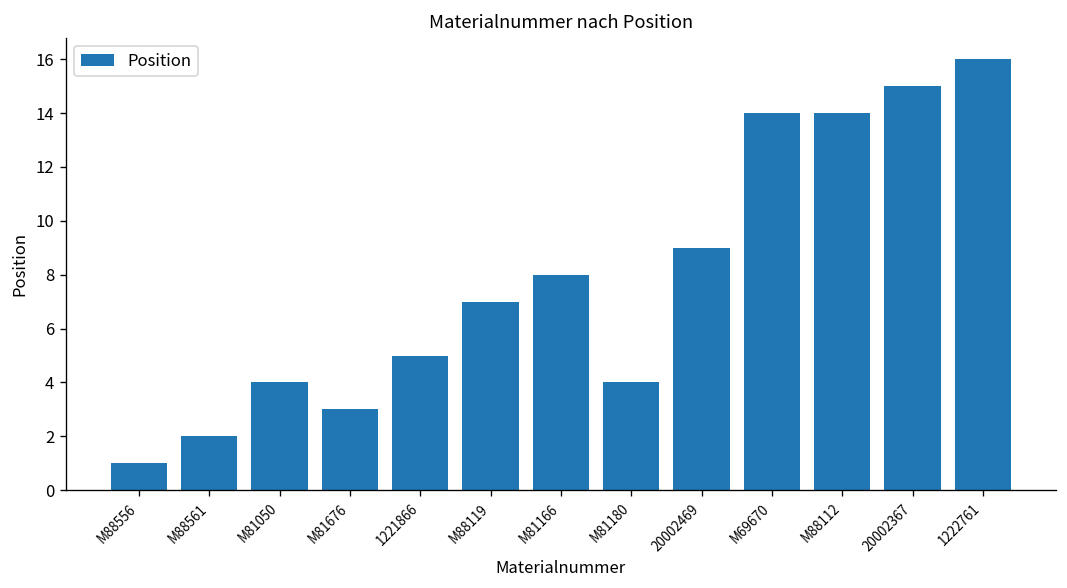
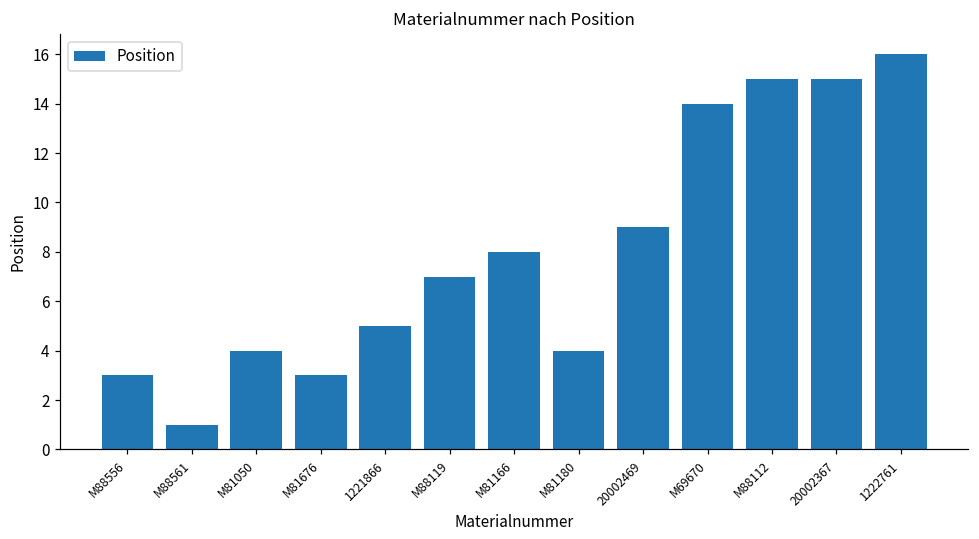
  {
-   "M88556": 1,
-   "M88561": 2,
+   "M88556": 3,
+   "M88561": 1,
    "M81050": 4,
    "M81676": 3,
    "1221866": 5,
    "M88119": 7,
    "M81166": 8,
    "M81180": 4,
    "20002469": 9,
    "M69670": 14,
-   "M88112": 14,
+   "M88112": 15,
    "20002367": 15,
    "1222761": 16
  }
